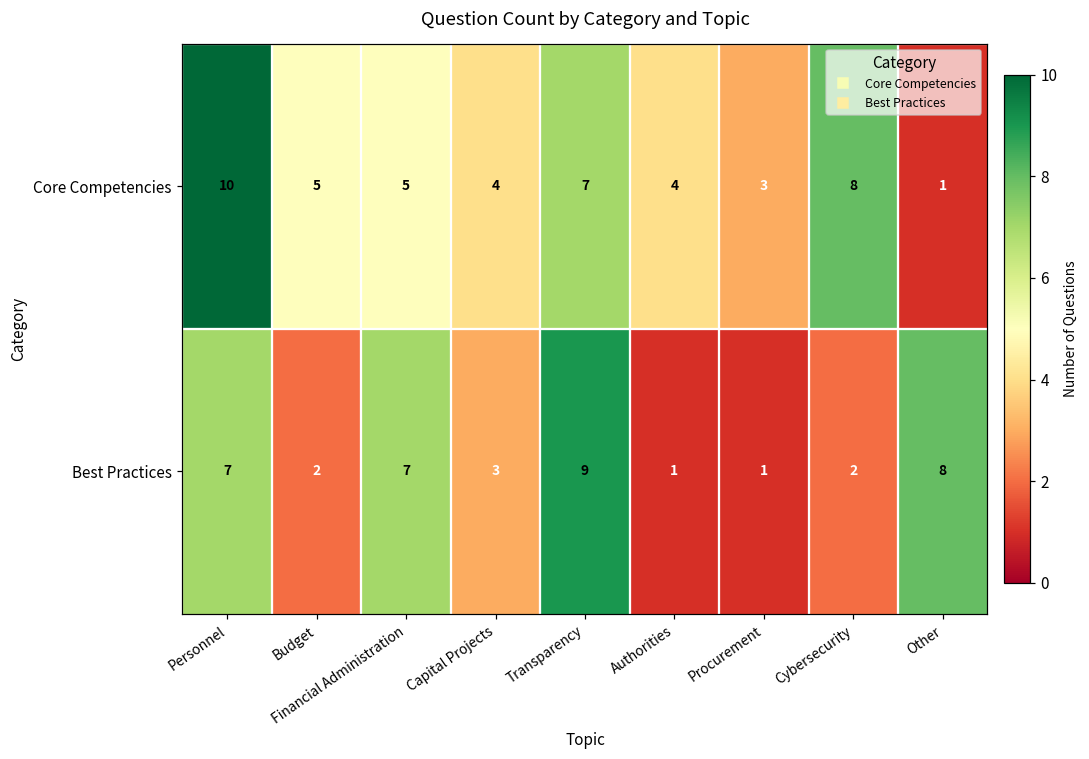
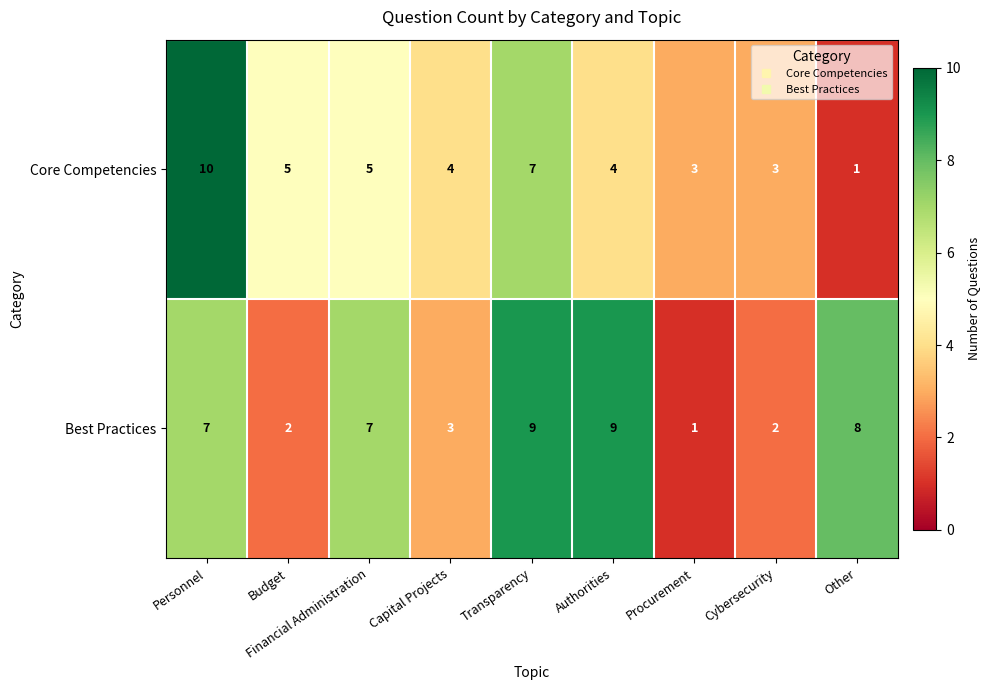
  {
    "Core Competencies": {
      "Personnel": 10,
      "Budget": 5,
      "Financial Administration": 5,
      "Capital Projects": 4,
      "Transparency": 7,
      "Authorities": 4,
      "Procurement": 3,
-     "Cybersecurity": 8,
+     "Cybersecurity": 3,
      "Other": 1
    },
    "Best Practices": {
      "Personnel": 7,
      "Budget": 2,
      "Financial Administration": 7,
      "Capital Projects": 3,
      "Transparency": 9,
-     "Authorities": 1,
+     "Authorities": 9,
      "Procurement": 1,
      "Cybersecurity": 2,
      "Other": 8
    }
  }
